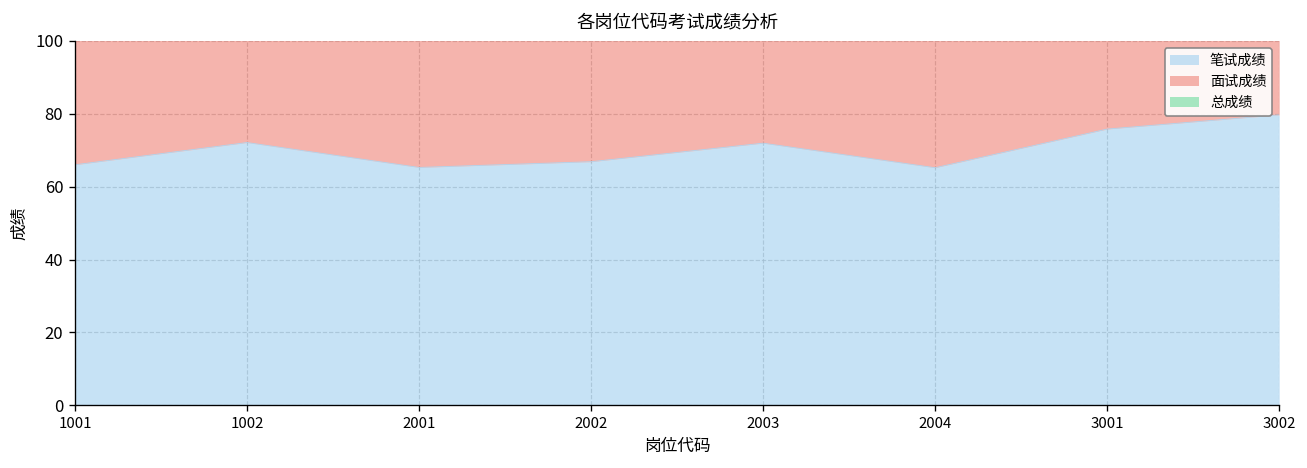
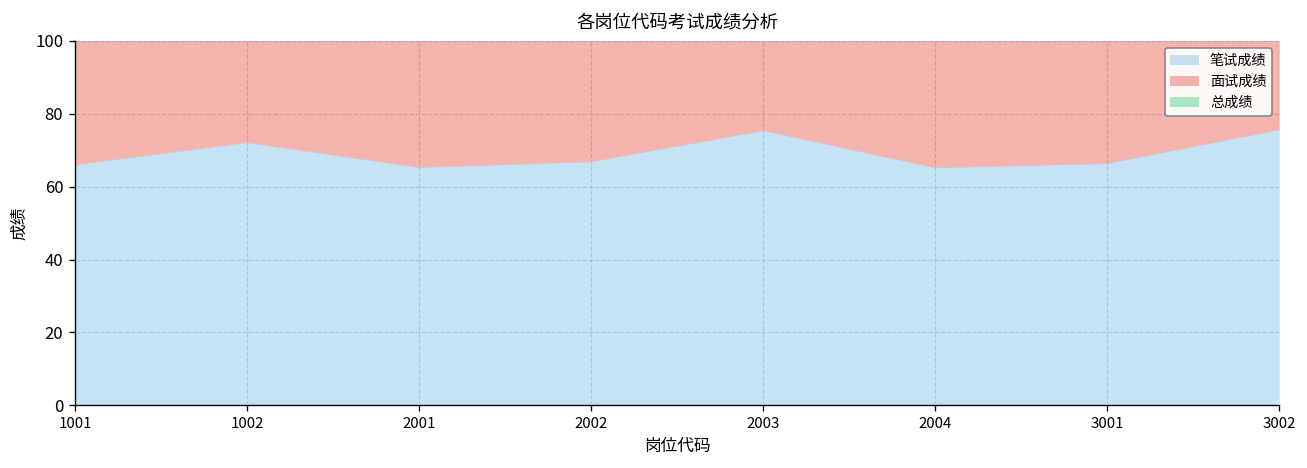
  {
    "笔试成绩": {
      "1001": 66,
      "1002": 72,
      "2001": 65,
      "2002": 67,
-     "2003": 72,
+     "2003": 75,
      "2004": 65,
-     "3001": 76,
-     "3002": 80
+     "3001": 66,
+     "3002": 76
    }
  }
